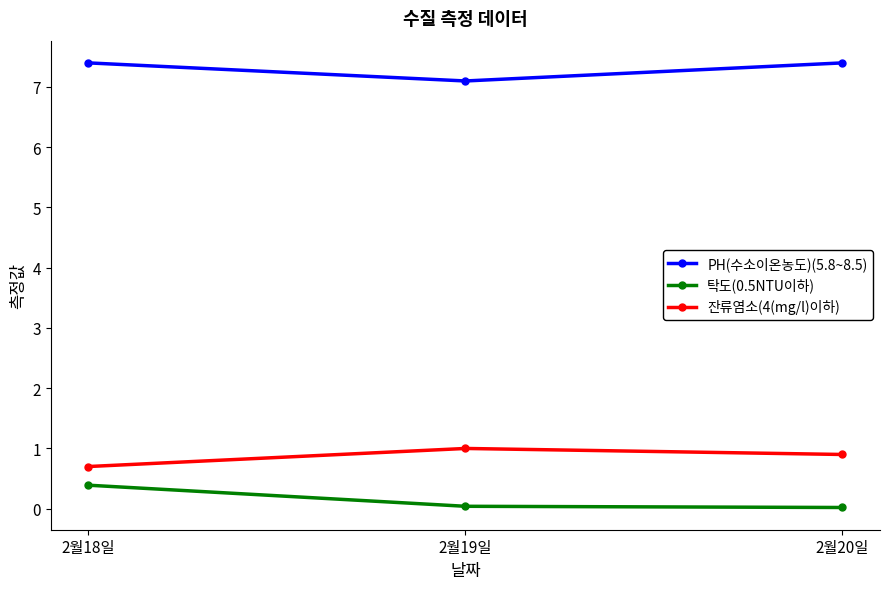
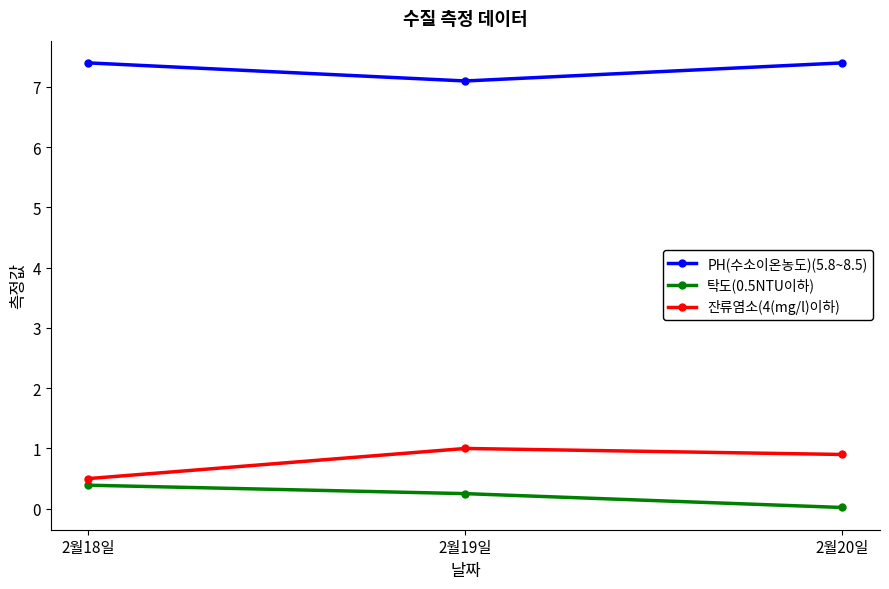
  {
    "PH(수소이온농도)(5.8~8.5)": {
      "2월18일": 7.4,
      "2월19일": 7.1,
      "2월20일": 7.4
    },
    "탁도(0.5NTU이하)": {
      "2월18일": 0.4,
-     "2월19일": 0.0,
+     "2월19일": 0.3,
      "2월20일": 0.0
    },
    "잔류염소(4(mg/l)이하)": {
-     "2월18일": 0.7,
+     "2월18일": 0.5,
      "2월19일": 1.0,
      "2월20일": 0.9
    }
  }
